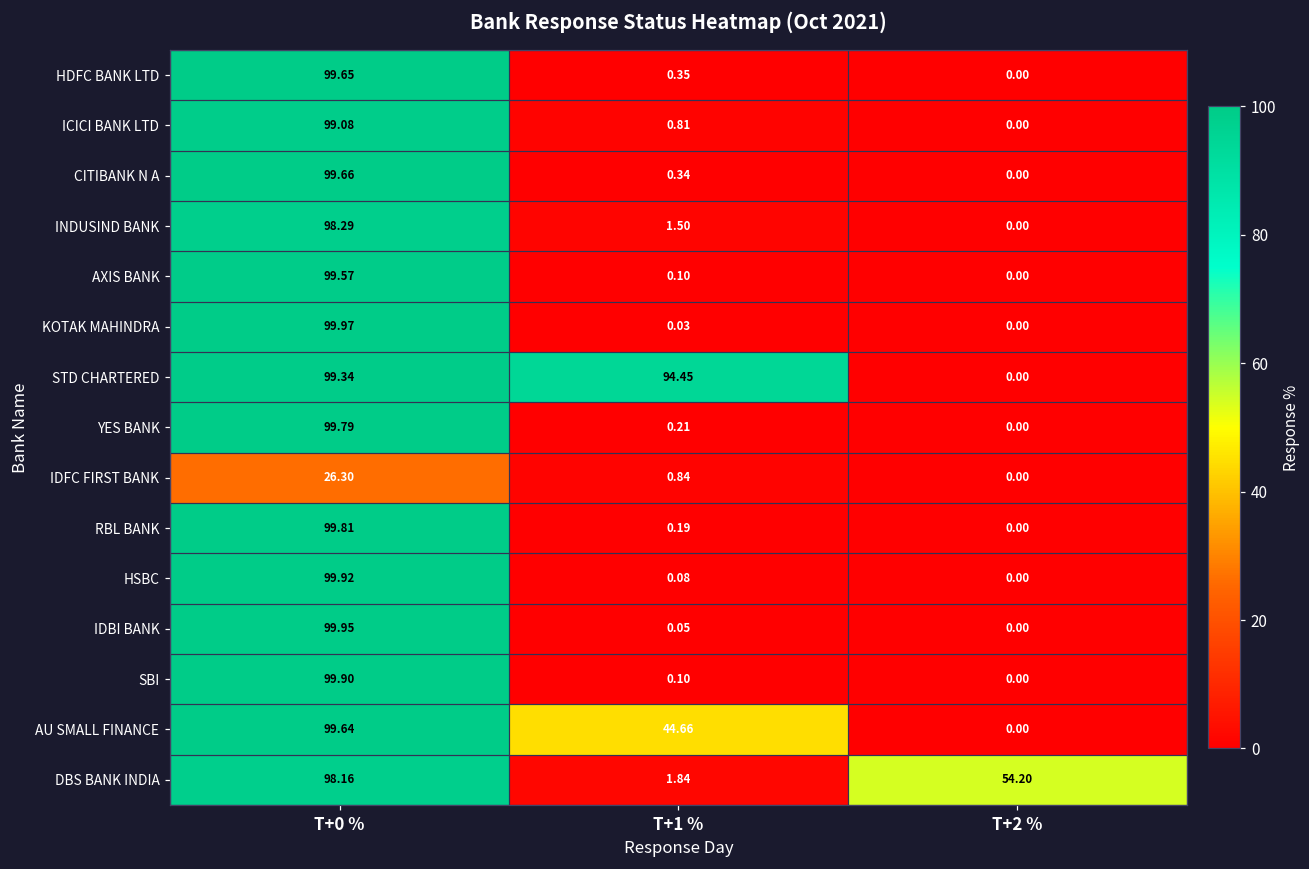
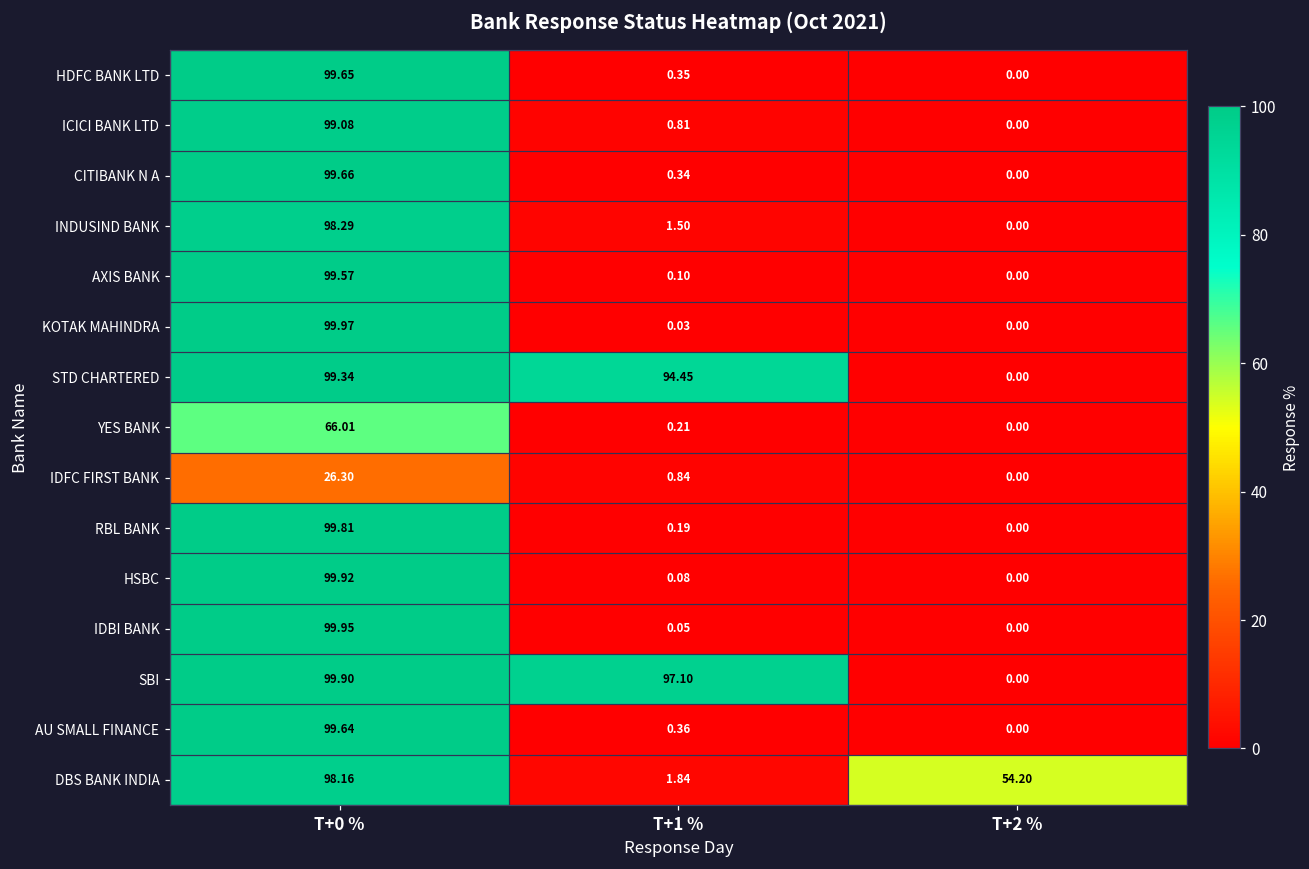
  {
    "HDFC BANK LTD": {
      "T+0 %": 99.65,
      "T+1 %": 0.35,
      "T+2 %": 0.00
    },
    "ICICI BANK LTD": {
      "T+0 %": 99.08,
      "T+1 %": 0.81,
      "T+2 %": 0.00
    },
    "CITIBANK N A": {
      "T+0 %": 99.66,
      "T+1 %": 0.34,
      "T+2 %": 0.00
    },
    "INDUSIND BANK": {
      "T+0 %": 98.29,
      "T+1 %": 1.50,
      "T+2 %": 0.00
    },
    "AXIS BANK": {
      "T+0 %": 99.57,
      "T+1 %": 0.10,
      "T+2 %": 0.00
    },
    "KOTAK MAHINDRA": {
      "T+0 %": 99.97,
      "T+1 %": 0.03,
      "T+2 %": 0.00
    },
    "STD CHARTERED": {
      "T+0 %": 99.34,
      "T+1 %": 94.45,
      "T+2 %": 0.00
    },
    "YES BANK": {
-     "T+0 %": 99.79,
+     "T+0 %": 66.01,
      "T+1 %": 0.21,
      "T+2 %": 0.00
    },
    "IDFC FIRST BANK": {
      "T+0 %": 26.30,
      "T+1 %": 0.84,
      "T+2 %": 0.00
    },
    "RBL BANK": {
      "T+0 %": 99.81,
      "T+1 %": 0.19,
      "T+2 %": 0.00
    },
    "HSBC": {
      "T+0 %": 99.92,
      "T+1 %": 0.08,
      "T+2 %": 0.00
    },
    "IDBI BANK": {
      "T+0 %": 99.95,
      "T+1 %": 0.05,
      "T+2 %": 0.00
    },
    "SBI": {
      "T+0 %": 99.90,
-     "T+1 %": 0.10,
+     "T+1 %": 97.10,
      "T+2 %": 0.00
    },
    "AU SMALL FINANCE": {
      "T+0 %": 99.64,
-     "T+1 %": 44.66,
+     "T+1 %": 0.36,
      "T+2 %": 0.00
    },
    "DBS BANK INDIA": {
      "T+0 %": 98.16,
      "T+1 %": 1.84,
      "T+2 %": 54.20
    }
  }
